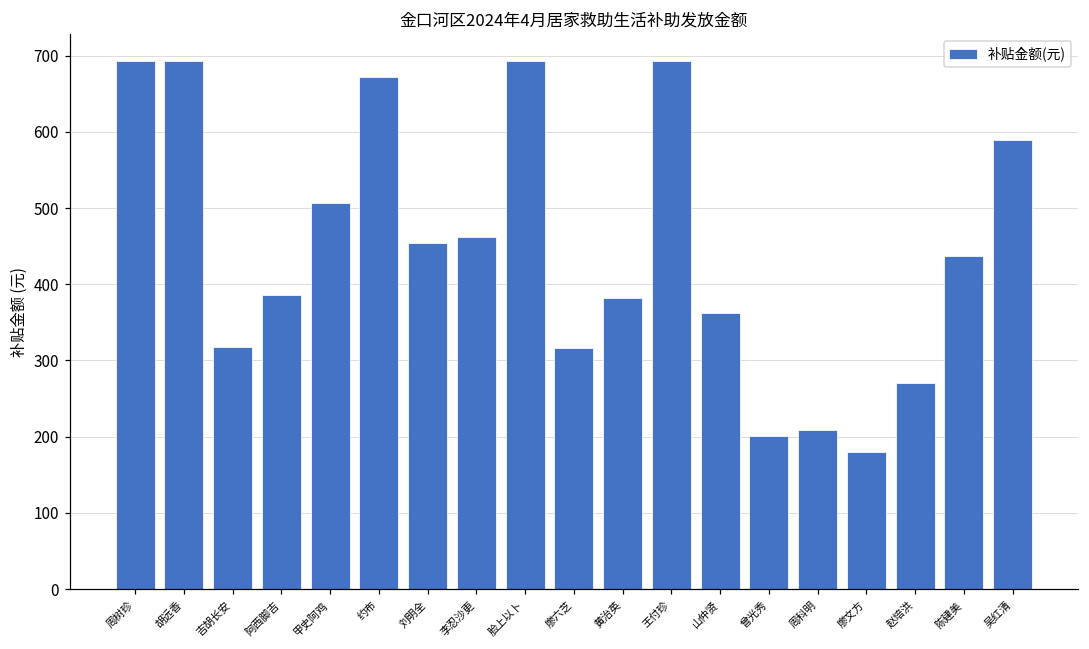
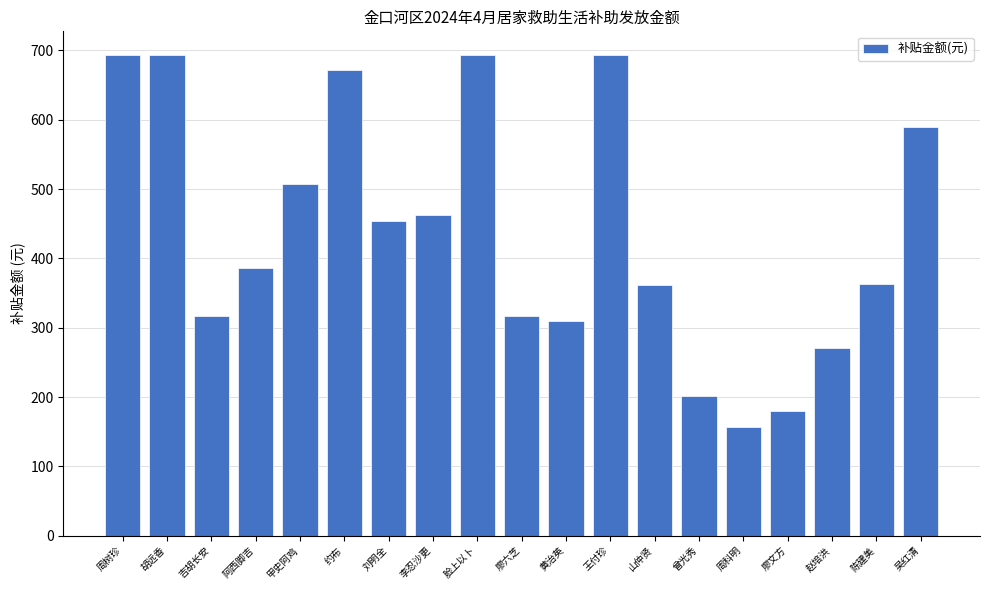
  {
    "周树珍": 690,
    "胡远香": 690,
    "吉胡长安": 320,
    "阿西脚吉": 390,
    "甲史阿鸡": 510,
    "约布": 670,
    "刘明全": 450,
    "李忍沙更": 460,
    "脸上以卜": 690,
    "廖六芝": 320,
-   "黄治英": 380,
+   "黄治英": 310,
    "王付珍": 690,
    "山仲贤": 360,
    "曾光秀": 200,
-   "周科明": 210,
+   "周科明": 160,
    "廖文方": 180,
    "赵培洪": 270,
-   "陈建美": 440,
+   "陈建美": 360,
    "吴红清": 590
  }
